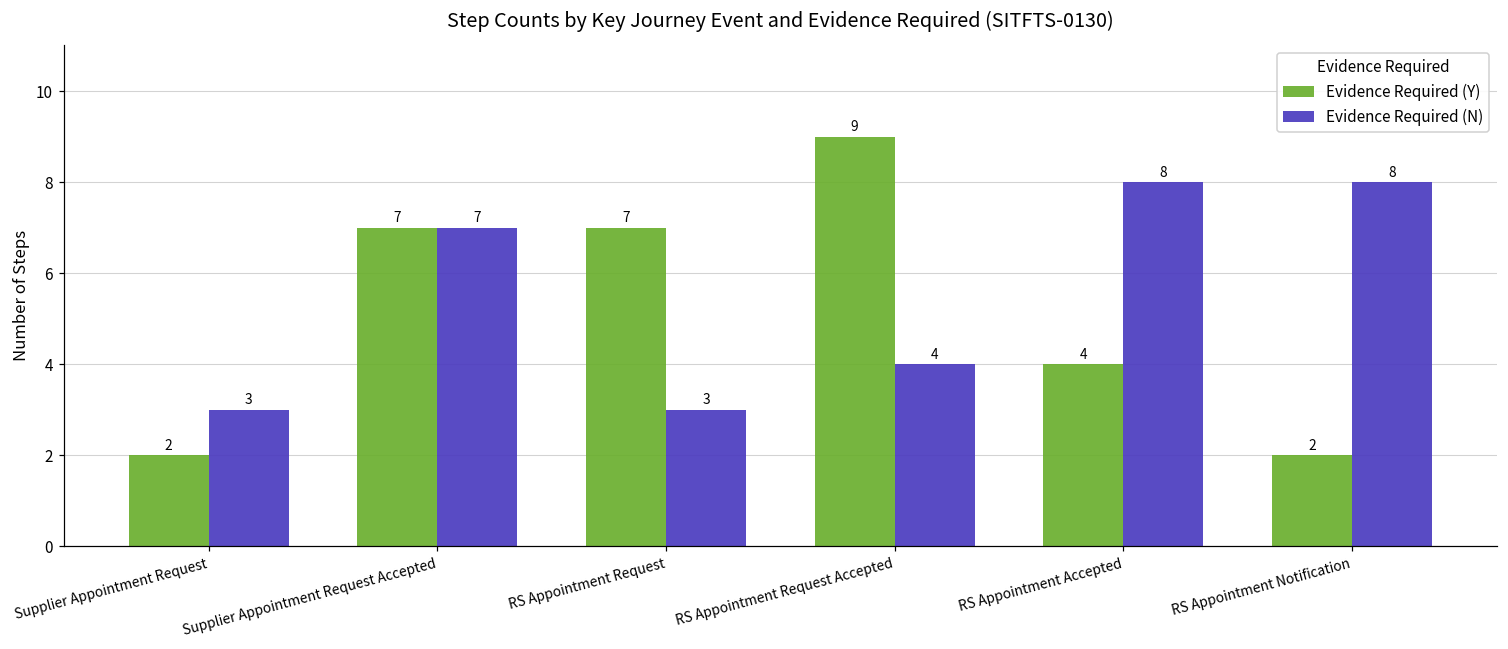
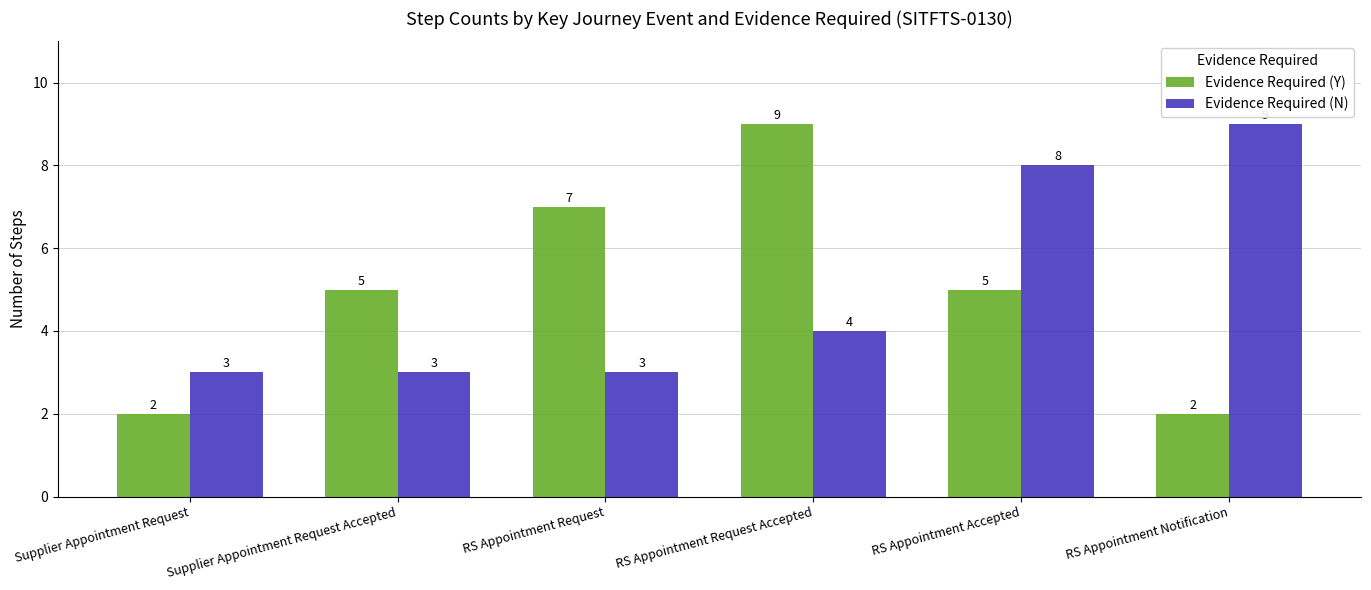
  {
    "Evidence Required (Y)": {
      "Supplier Appointment Request": 2,
-     "Supplier Appointment Request Accepted": 7,
+     "Supplier Appointment Request Accepted": 5,
      "RS Appointment Request": 7,
      "RS Appointment Request Accepted": 9,
-     "RS Appointment Accepted": 4,
+     "RS Appointment Accepted": 5,
      "RS Appointment Notification": 2
    },
    "Evidence Required (N)": {
      "Supplier Appointment Request": 3,
-     "Supplier Appointment Request Accepted": 7,
+     "Supplier Appointment Request Accepted": 3,
      "RS Appointment Request": 3,
      "RS Appointment Request Accepted": 4,
      "RS Appointment Accepted": 8,
-     "RS Appointment Notification": 8
+     "RS Appointment Notification": 9
    }
  }
